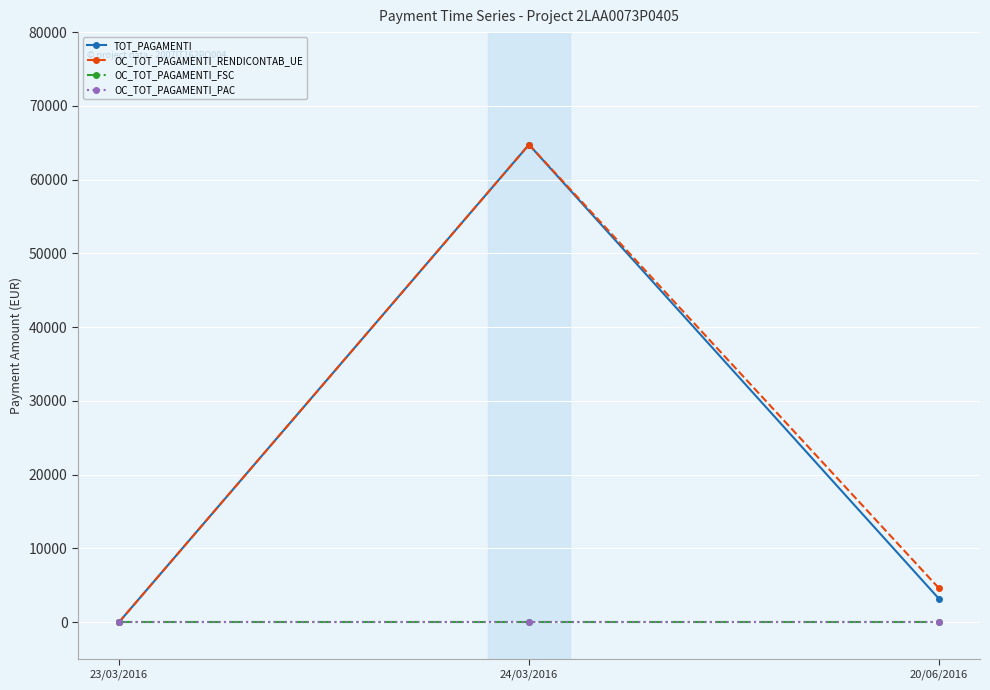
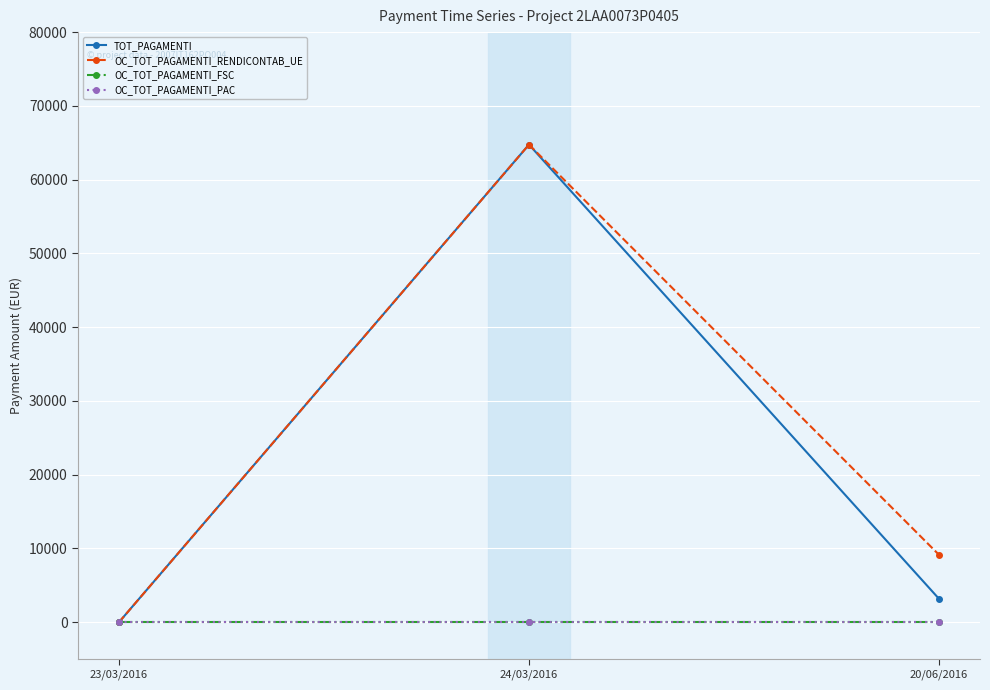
  {
    "TOT_PAGAMENTI": {
      "20/06/2016": 3000
    },
    "OC_TOT_PAGAMENTI_RENDICONTAB_UE": {
-     "20/06/2016": 5000
+     "20/06/2016": 9000
    },
    "OC_TOT_PAGAMENTI_PAC": {
      "24/03/2016": 0,
      "20/06/2016": 0
    }
  }
